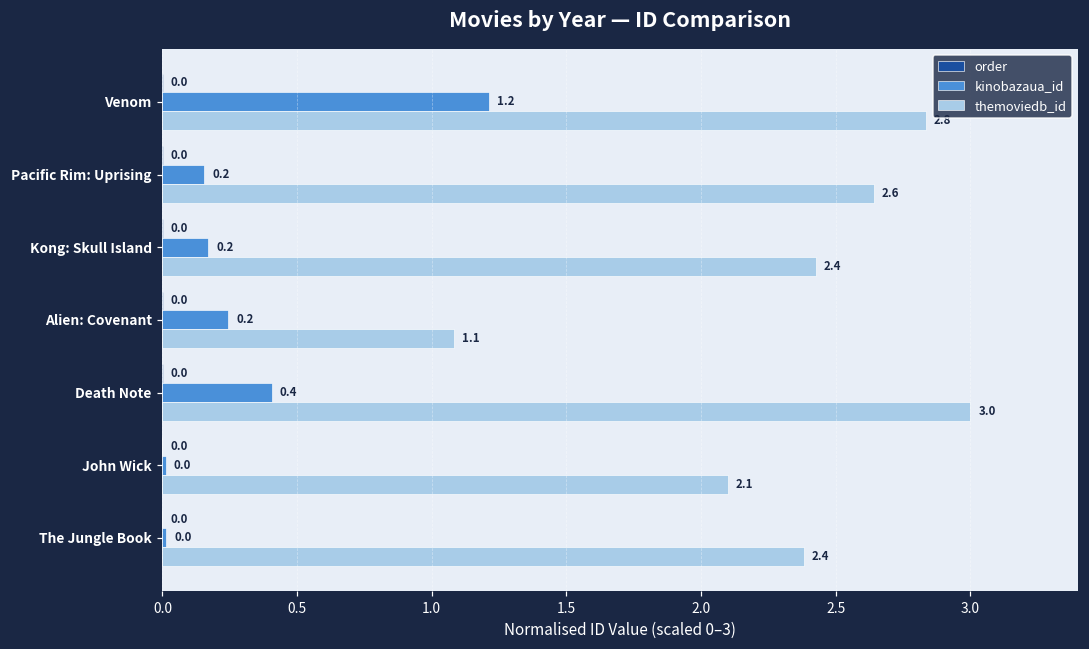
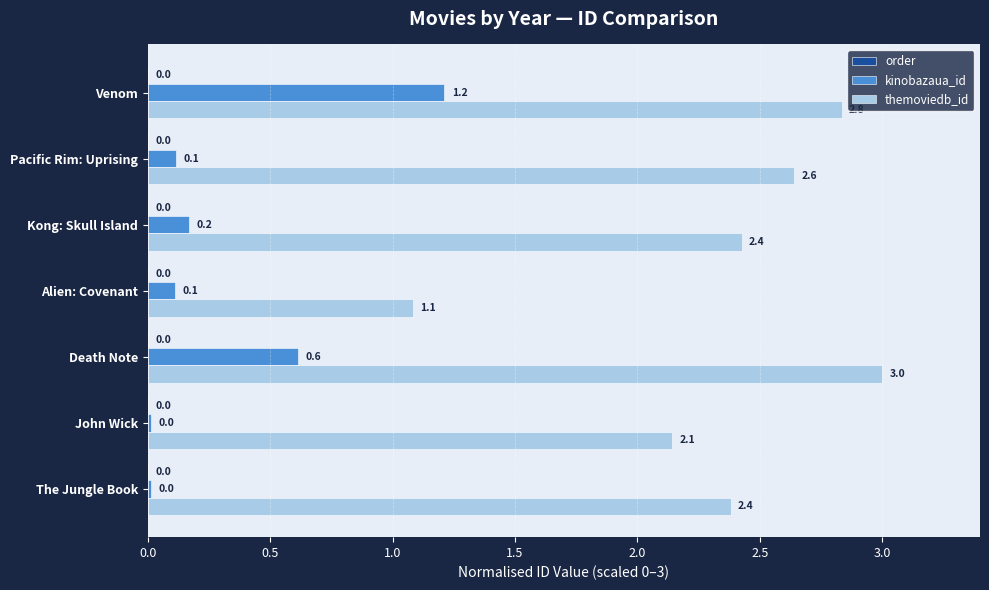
  {
    "order": {
      "Venom": 0.0,
      "Pacific Rim: Uprising": 0.0,
      "Kong: Skull Island": 0.0,
      "Alien: Covenant": 0.0,
      "Death Note": 0.0,
      "John Wick": 0.0,
      "The Jungle Book": 0.0
    },
    "kinobazaua_id": {
      "Venom": 1.2,
-     "Pacific Rim: Uprising": 0.2,
+     "Pacific Rim: Uprising": 0.1,
      "Kong: Skull Island": 0.2,
-     "Alien: Covenant": 0.2,
-     "Death Note": 0.4,
+     "Alien: Covenant": 0.1,
+     "Death Note": 0.6,
      "John Wick": 0.0,
      "The Jungle Book": 0.0
    },
    "themoviedb_id": {
      "Venom": 2.83,
-     "John Wick": 2.10
+     "John Wick": 2.14
    }
  }
